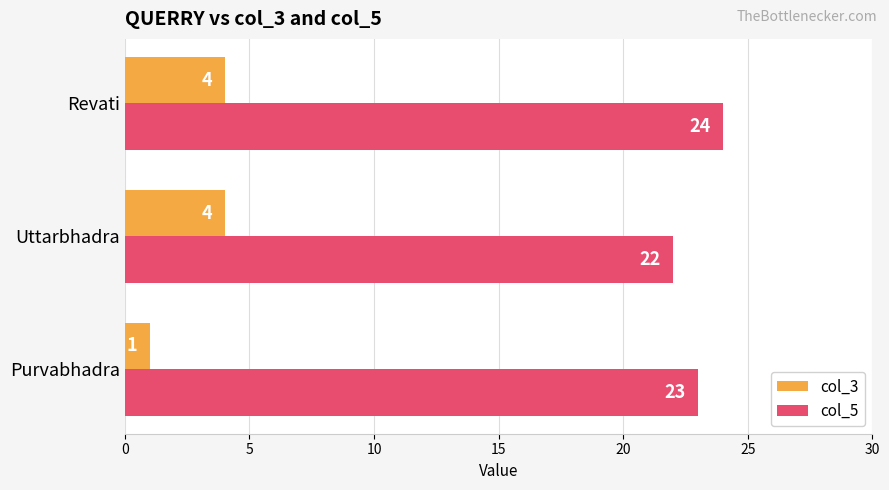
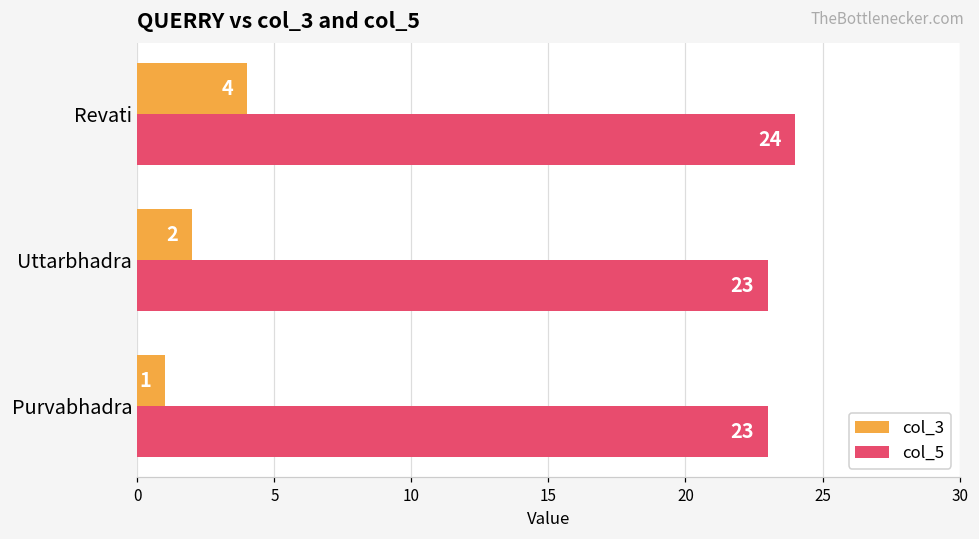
  {
    "col_3": {
      "Revati": 4,
-     "Uttarbhadra": 4,
+     "Uttarbhadra": 2,
      "Purvabhadra": 1
    },
    "col_5": {
      "Revati": 24,
-     "Uttarbhadra": 22,
+     "Uttarbhadra": 23,
      "Purvabhadra": 23
    }
  }
